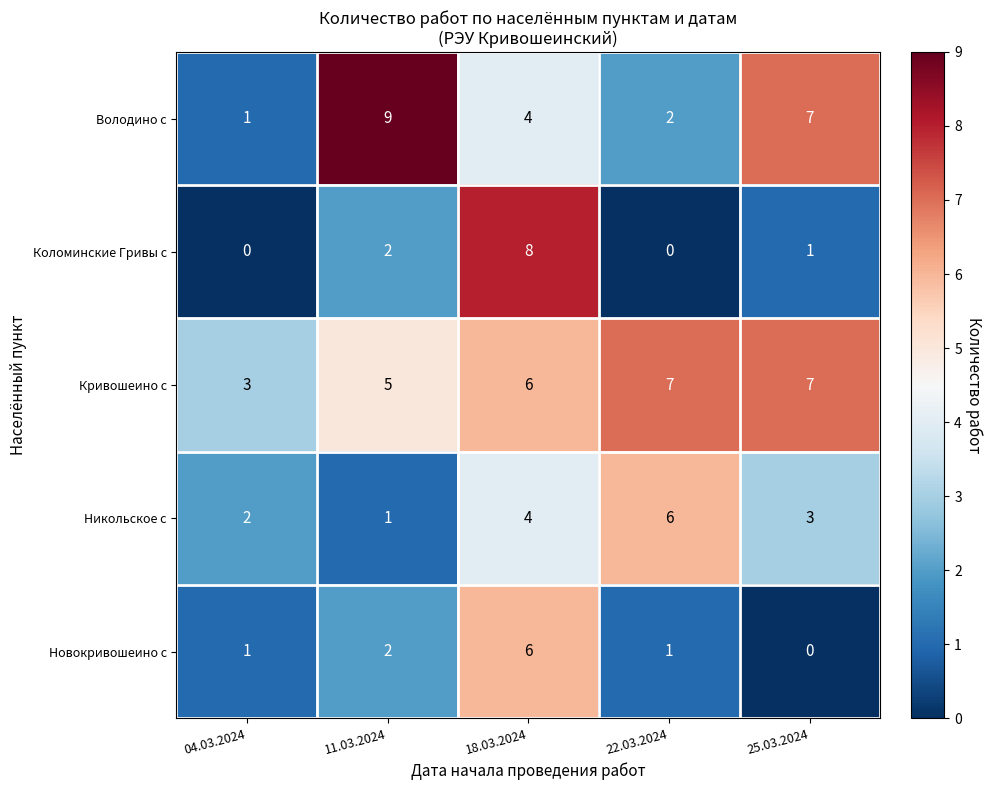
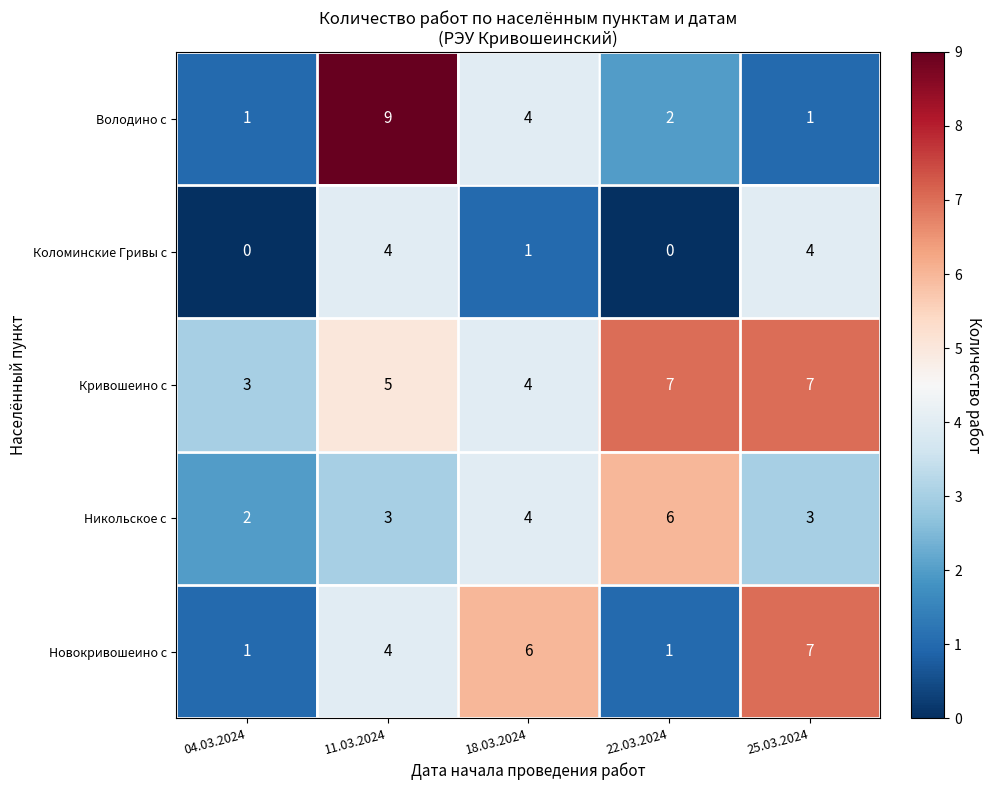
  {
    "Володино с": {
      "04.03.2024": 1,
      "11.03.2024": 9,
      "18.03.2024": 4,
      "22.03.2024": 2,
-     "25.03.2024": 7
+     "25.03.2024": 1
    },
    "Коломинские Гривы с": {
      "04.03.2024": 0,
-     "11.03.2024": 2,
-     "18.03.2024": 8,
+     "11.03.2024": 4,
+     "18.03.2024": 1,
      "22.03.2024": 0,
-     "25.03.2024": 1
+     "25.03.2024": 4
    },
    "Кривошеино с": {
      "04.03.2024": 3,
      "11.03.2024": 5,
-     "18.03.2024": 6,
+     "18.03.2024": 4,
      "22.03.2024": 7,
      "25.03.2024": 7
    },
    "Никольское с": {
      "04.03.2024": 2,
-     "11.03.2024": 1,
+     "11.03.2024": 3,
      "18.03.2024": 4,
      "22.03.2024": 6,
      "25.03.2024": 3
    },
    "Новокривошеино с": {
      "04.03.2024": 1,
-     "11.03.2024": 2,
+     "11.03.2024": 4,
      "18.03.2024": 6,
      "22.03.2024": 1,
-     "25.03.2024": 0
+     "25.03.2024": 7
    }
  }
